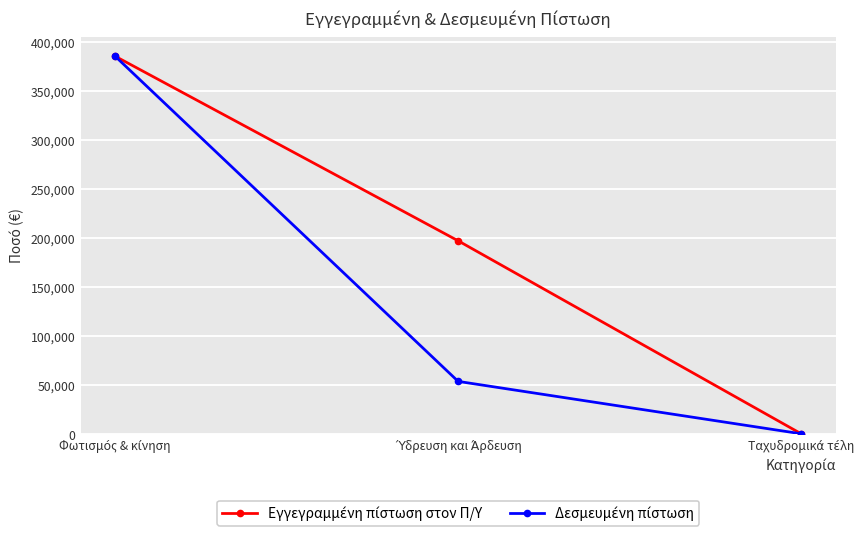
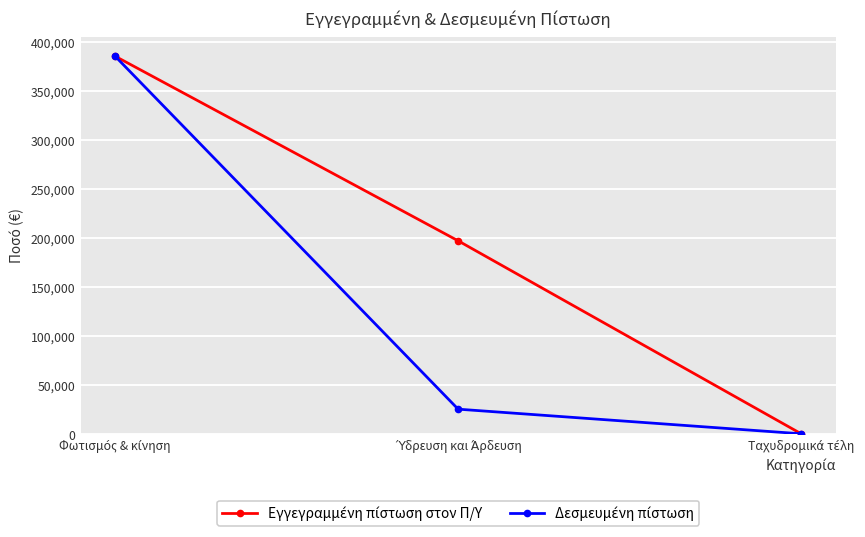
  {
    "Εγγεγραμμένη πίστωση στον Π/Υ": {
      "Ύδρευση και Άρδευση": "200,000"
    },
    "Δεσμευμένη πίστωση": {
-     "Ύδρευση και Άρδευση": "50,000"
+     "Ύδρευση και Άρδευση": "30,000"
    }
  }
